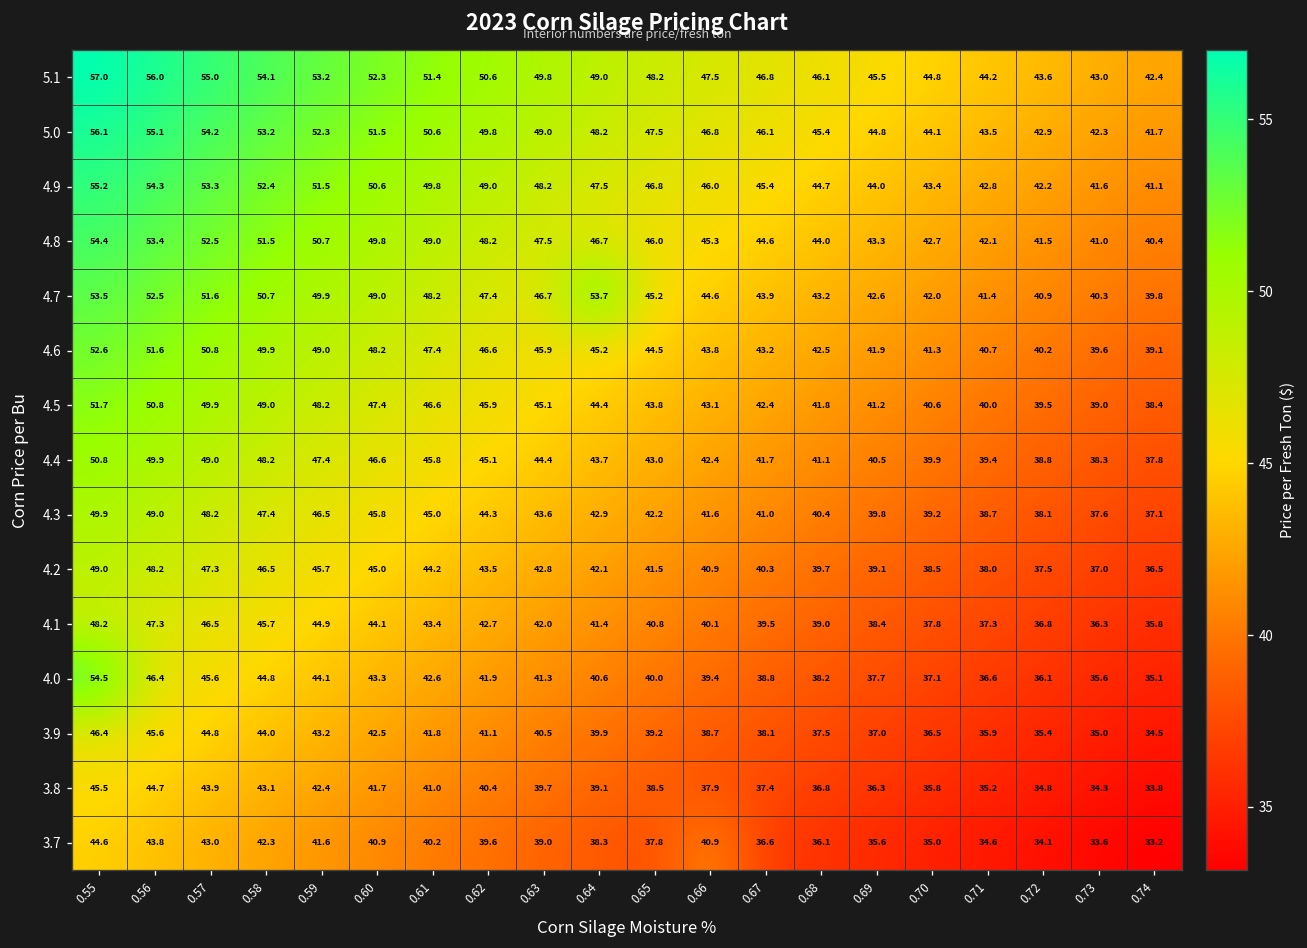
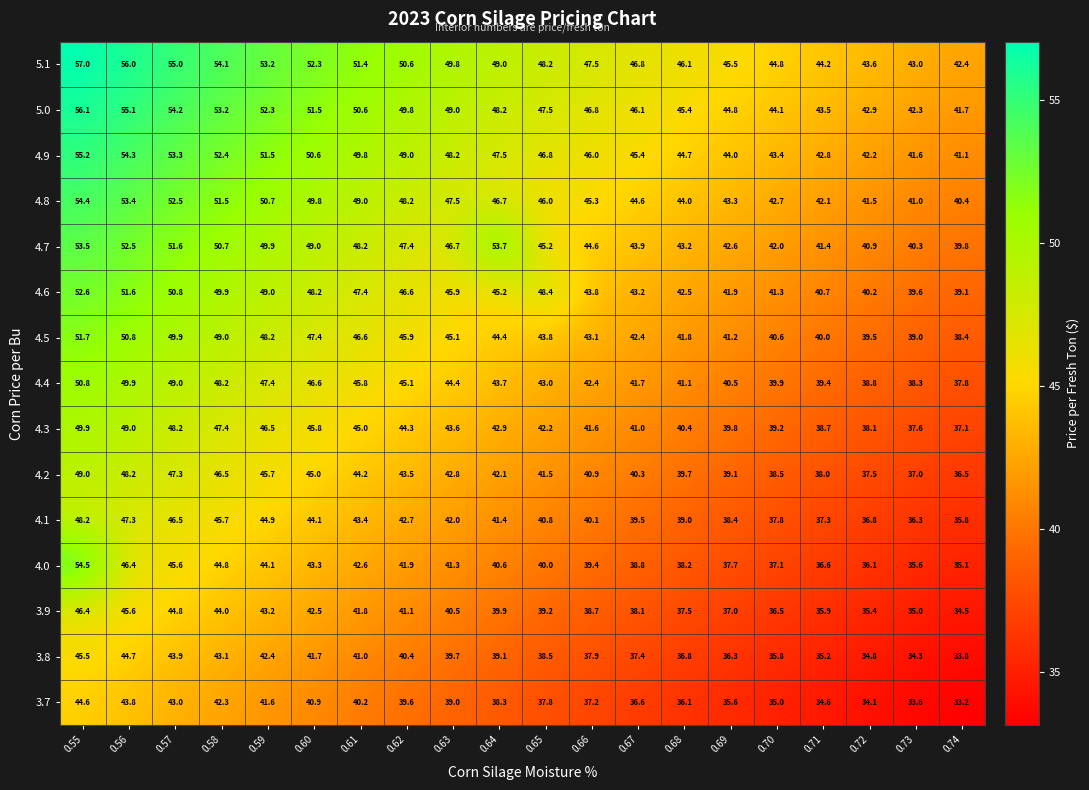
  {
    "4.6": {
      "0.55": 52.6,
      "0.56": 51.6,
      "0.57": 50.8,
      "0.58": 49.9,
      "0.59": 49.0,
      "0.60": 48.2,
      "0.61": 47.4,
      "0.62": 46.6,
      "0.63": 45.9,
      "0.64": 45.2,
-     "0.65": 44.5,
+     "0.65": 48.4,
      "0.66": 43.8,
      "0.67": 43.2,
      "0.68": 42.5,
      "0.69": 41.9,
      "0.70": 41.3,
      "0.71": 40.7,
      "0.72": 40.2,
      "0.73": 39.6,
      "0.74": 39.1
    },
    "3.7": {
      "0.55": 44.6,
      "0.56": 43.8,
      "0.57": 43.0,
      "0.58": 42.3,
      "0.59": 41.6,
      "0.60": 40.9,
      "0.61": 40.2,
      "0.62": 39.6,
      "0.63": 39.0,
      "0.64": 38.3,
      "0.65": 37.8,
-     "0.66": 40.9,
+     "0.66": 37.2,
      "0.67": 36.6,
      "0.68": 36.1,
      "0.69": 35.6,
      "0.70": 35.0,
      "0.71": 34.6,
      "0.72": 34.1,
      "0.73": 33.6,
      "0.74": 33.2
    }
  }
